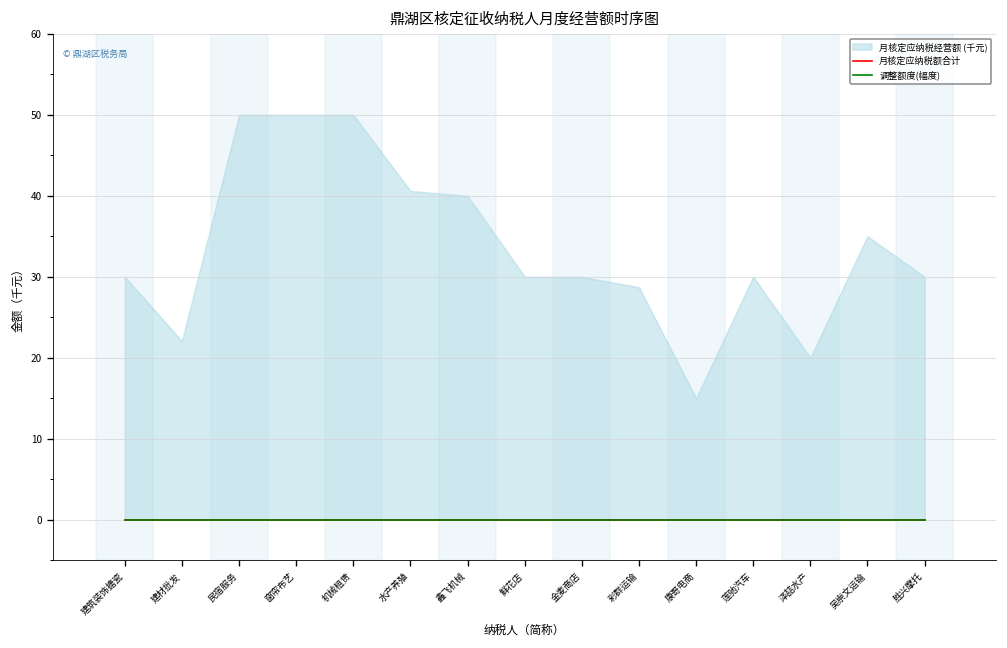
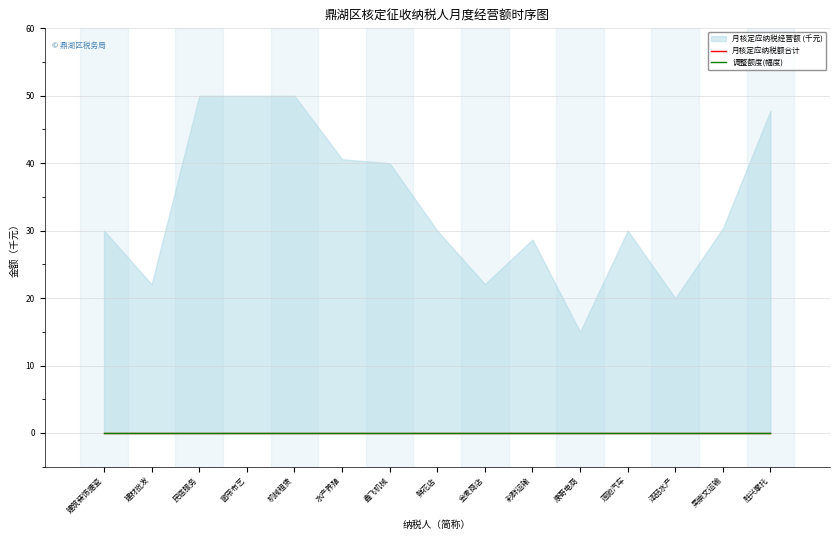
  {
    "调整额度(幅度)": {
      "建筑装饰搪瓷": 0,
      "建材批发": 0,
      "民宿服务": 0,
      "窗帘布艺": 0,
      "机械租赁": 0,
      "水产养殖": 0,
      "鑫飞机械": 0,
      "鲜花店": 0,
      "金麦商店": 0,
      "彩群运输": 0,
      "康哥电商": 0,
      "莲驰汽车": 0,
      "泽喆水产": 0,
      "吴崇文运输": 0,
      "胜兴摩托": 0
    },
    "月核定应纳税经营额 (千元)": {
      "建筑装饰搪瓷": 30,
      "建材批发": 22,
      "民宿服务": 50,
      "窗帘布艺": 50,
      "机械租赁": 50,
      "水产养殖": 41,
      "鑫飞机械": 40,
      "鲜花店": 30,
-     "金麦商店": 30,
+     "金麦商店": 22,
      "彩群运输": 29,
      "康哥电商": 15,
      "莲驰汽车": 30,
      "泽喆水产": 20,
-     "吴崇文运输": 35,
-     "胜兴摩托": 30
+     "吴崇文运输": 30,
+     "胜兴摩托": 48
    }
  }
